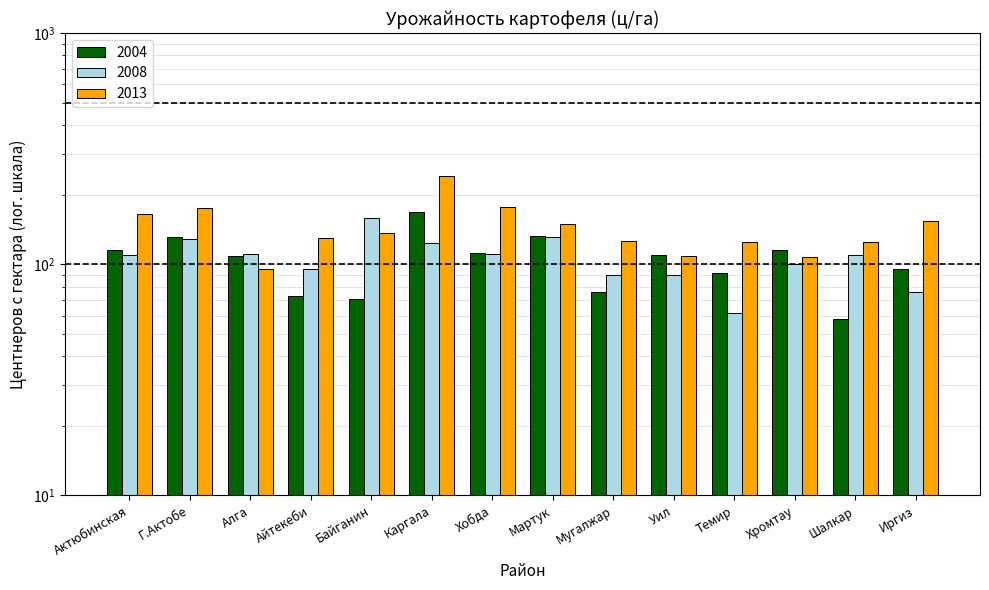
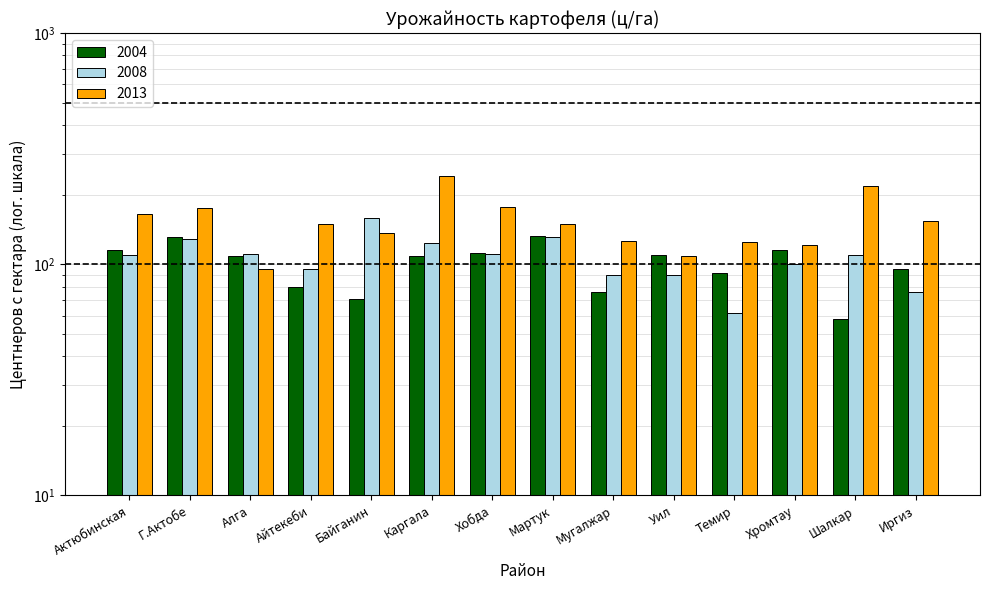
  {
    "2004": {
      "Актюбинская": 120,
      "Г.Актобе": 130,
      "Алга": 110,
-     "Айтекеби": 73,
+     "Айтекеби": 80,
      "Байганин": 71,
-     "Каргала": 170,
+     "Каргала": 110,
      "Хобда": 110,
      "Мартук": 130,
      "Мугалжар": 76,
      "Уил": 110,
      "Темир": 92,
      "Хромтау": 120,
      "Шалкар": 58,
      "Иргиз": 96
    },
    "2008": {
      "Актюбинская": 110,
      "Г.Актобе": 130,
      "Алга": 110,
      "Айтекеби": 95,
      "Байганин": 160,
      "Каргала": 120,
      "Хобда": 110,
      "Мартук": 130,
      "Мугалжар": 90,
      "Уил": 90,
      "Темир": 62,
      "Хромтау": 100,
      "Шалкар": 110,
      "Иргиз": 76
    },
    "2013": {
      "Актюбинская": 160,
      "Г.Актобе": 170,
      "Алга": 95,
-     "Айтекеби": 130,
+     "Айтекеби": 150,
      "Байганин": 140,
      "Каргала": 240,
      "Хобда": 180,
      "Мартук": 150,
      "Мугалжар": 130,
      "Уил": 110,
      "Темир": 130,
-     "Хромтау": 110,
-     "Шалкар": 130,
+     "Хромтау": 120,
+     "Шалкар": 220,
      "Иргиз": 150
    }
  }
